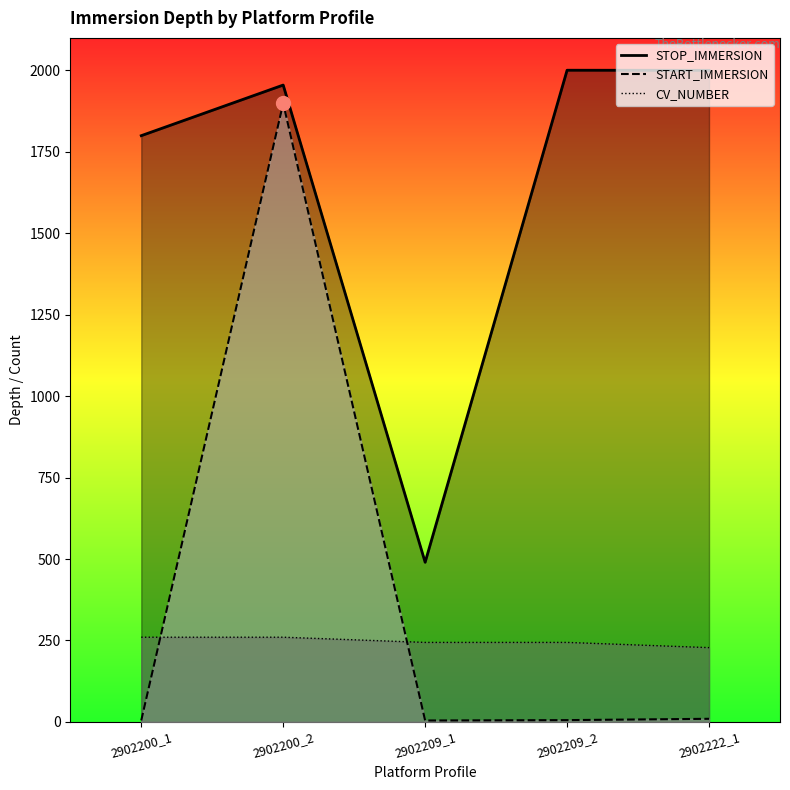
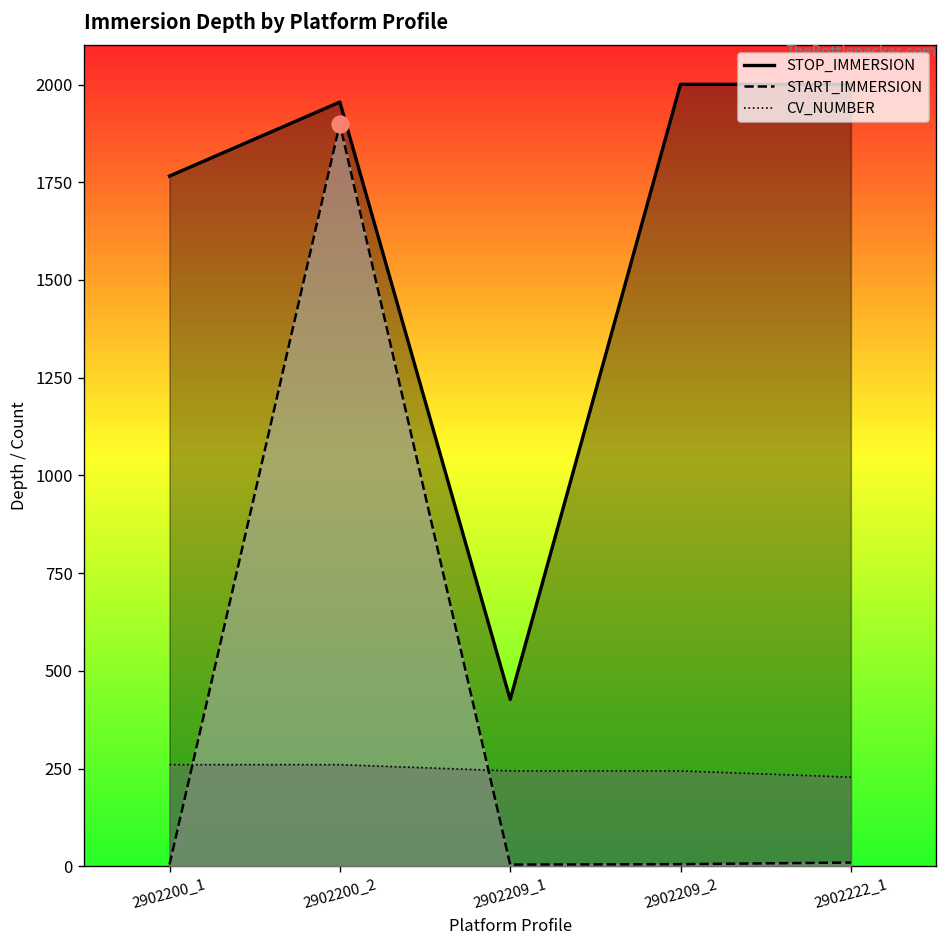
  {
    "STOP_IMMERSION": {
-     "2902200_1": 1800,
+     "2902200_1": 1770,
      "2902200_2": 1960,
-     "2902209_1": 490,
+     "2902209_1": 430,
      "2902209_2": 2000
    }
  }
